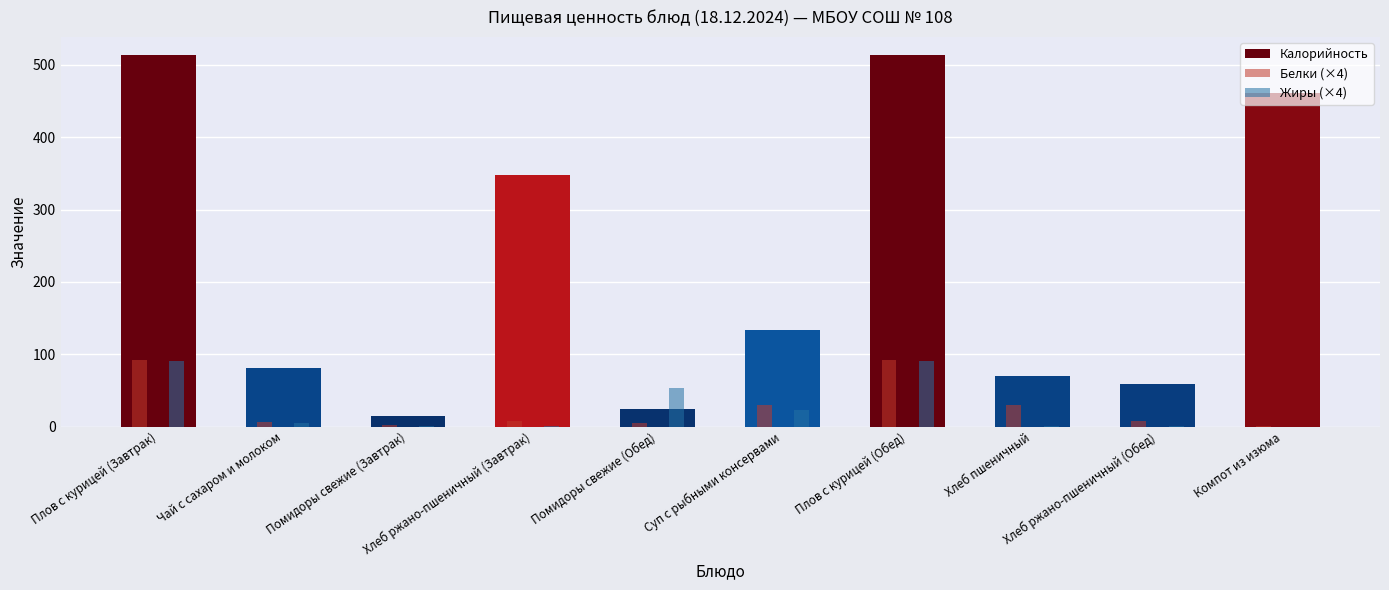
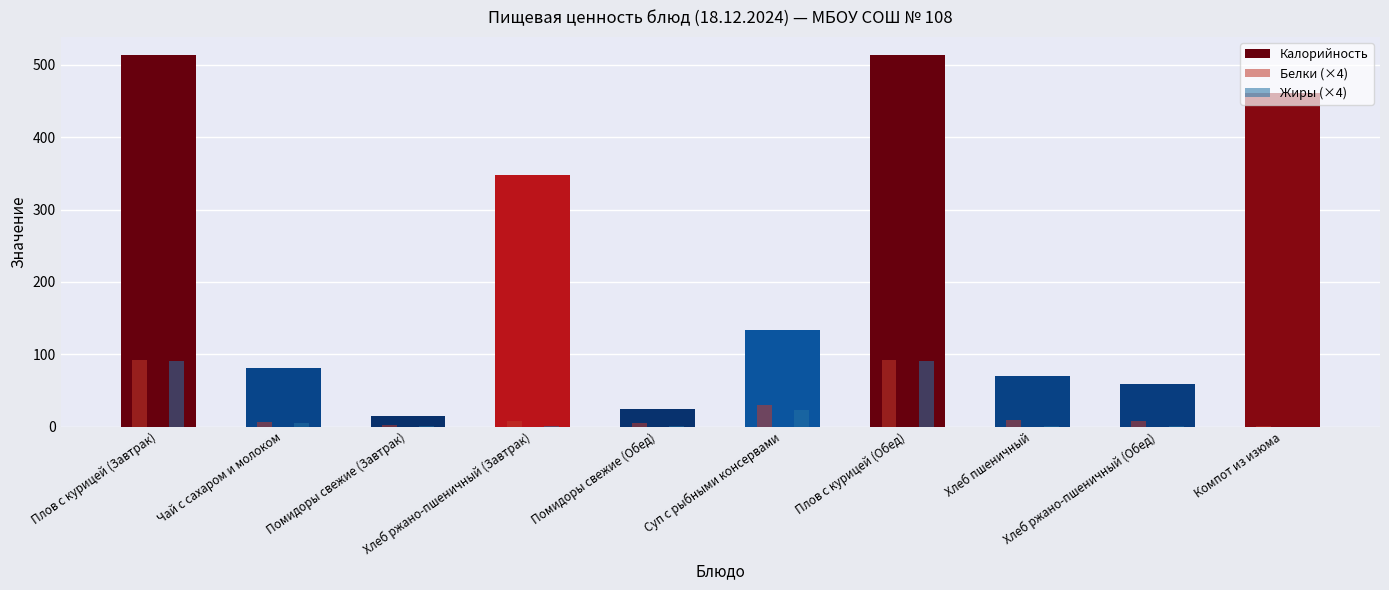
  {
    "Калорийность": {
      "Плов с курицей (Завтрак)": 510,
      "Чай с сахаром и молоком": 80,
      "Помидоры свежие (Завтрак)": 10,
      "Хлеб ржано-пшеничный (Завтрак)": 350,
      "Помидоры свежие (Обед)": 20,
      "Суп с рыбными консервами": 130,
      "Плов с курицей (Обед)": 510,
      "Хлеб пшеничный": 70,
      "Хлеб ржано-пшеничный (Обед)": 60
    },
    "Белки (×4)": {
-     "Хлеб пшеничный": 30
+     "Хлеб пшеничный": 10
    },
    "Жиры (×4)": {
-     "Помидоры свежие (Обед)": 50,
+     "Помидоры свежие (Обед)": 0,
      "Компот из изюма": 0
    }
  }
